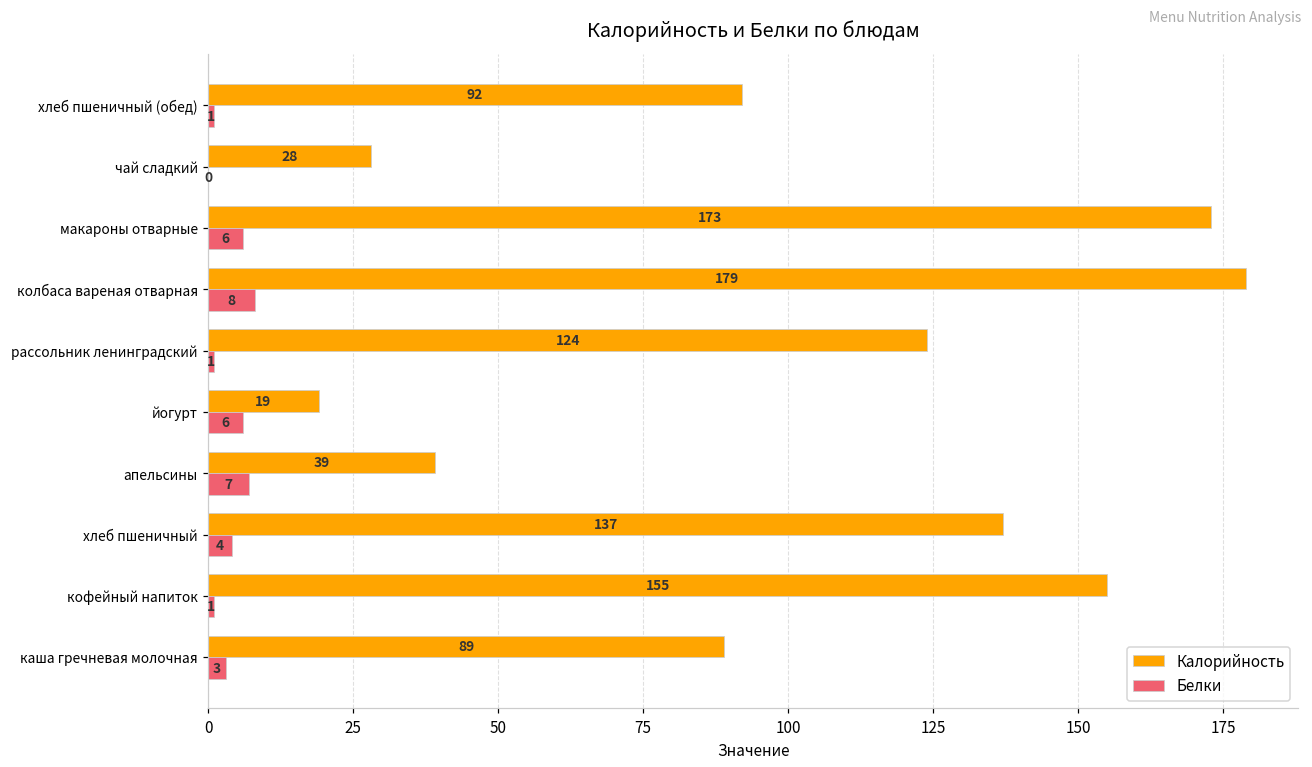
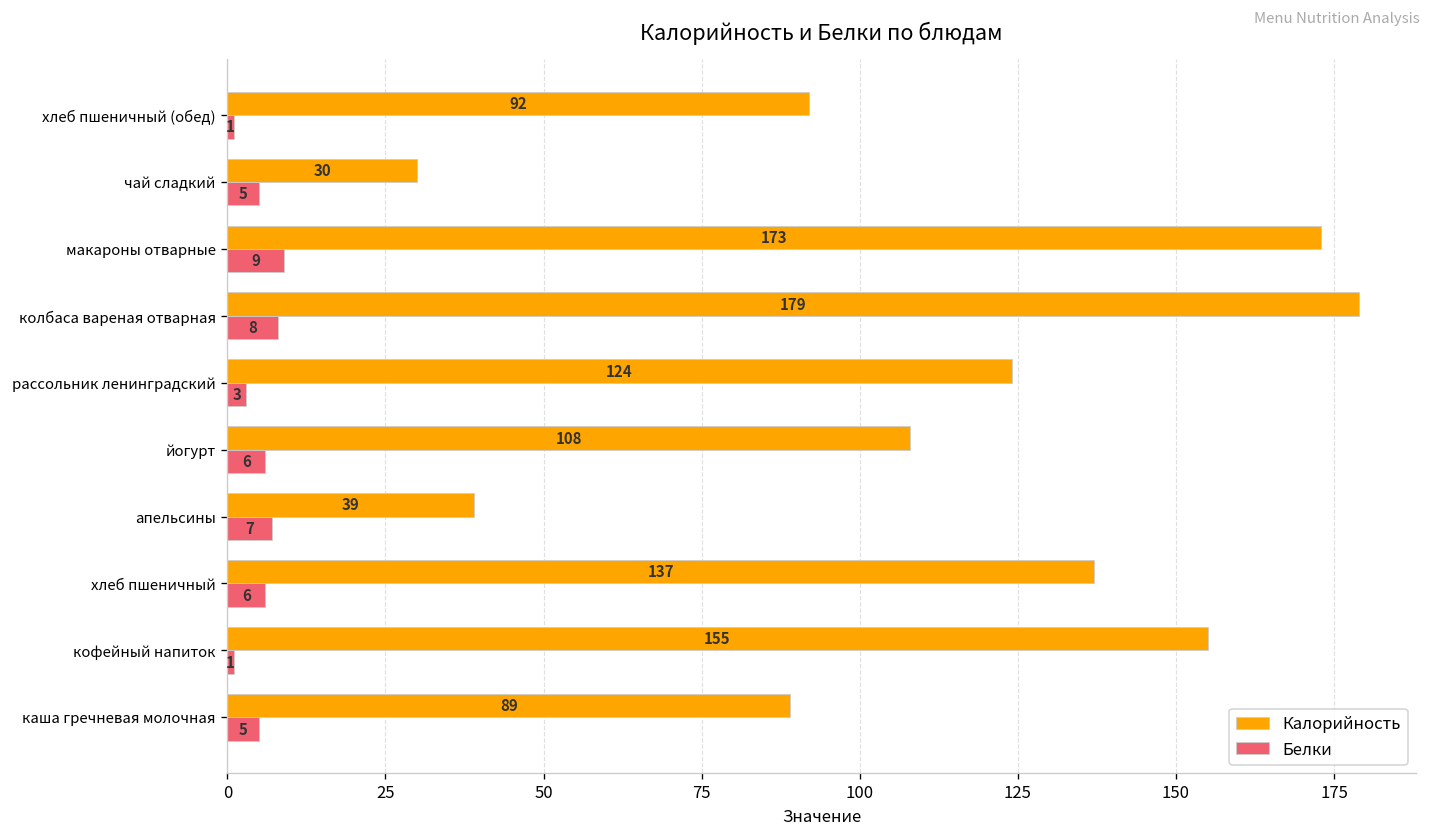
  {
    "Калорийность": {
      "хлеб пшеничный (обед)": 92,
-     "чай сладкий": 28,
+     "чай сладкий": 30,
      "макароны отварные": 173,
      "колбаса вареная отварная": 179,
      "рассольник ленинградский": 124,
-     "йогурт": 19,
+     "йогурт": 108,
      "апельсины": 39,
      "хлеб пшеничный": 137,
      "кофейный напиток": 155,
      "каша гречневая молочная": 89
    },
    "Белки": {
      "хлеб пшеничный (обед)": 1,
-     "чай сладкий": 0,
-     "макароны отварные": 6,
+     "чай сладкий": 5,
+     "макароны отварные": 9,
      "колбаса вареная отварная": 8,
-     "рассольник ленинградский": 1,
+     "рассольник ленинградский": 3,
      "йогурт": 6,
      "апельсины": 7,
-     "хлеб пшеничный": 4,
+     "хлеб пшеничный": 6,
      "кофейный напиток": 1,
-     "каша гречневая молочная": 3
+     "каша гречневая молочная": 5
    }
  }
